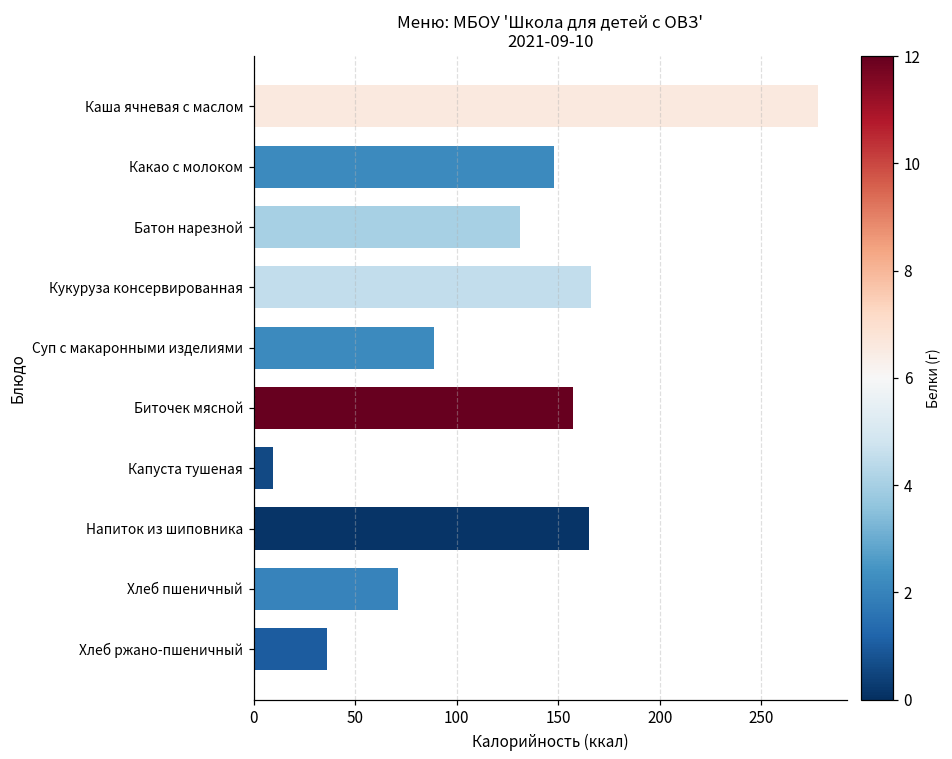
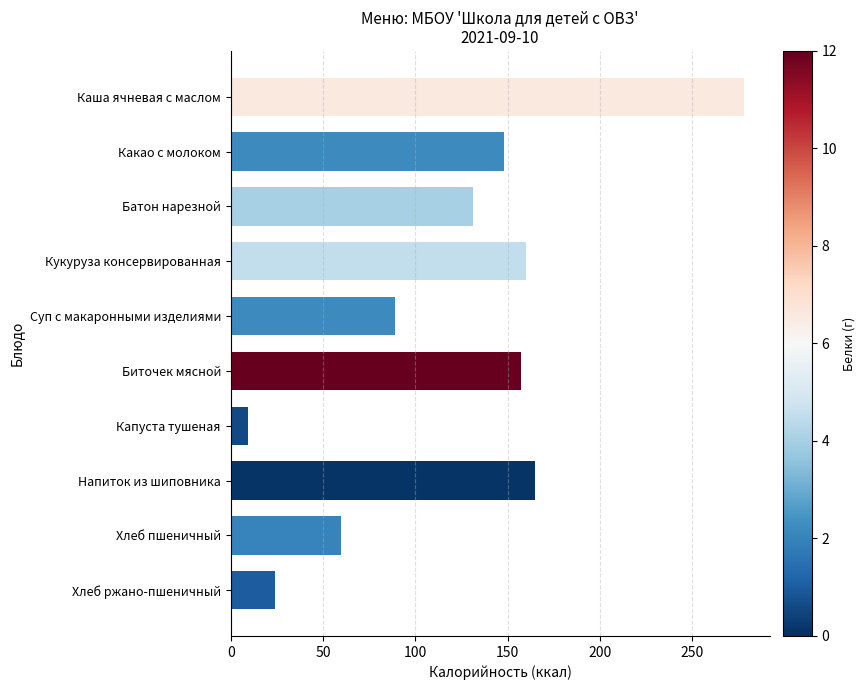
  {
    "Каша ячневая с маслом": 278,
    "Какао с молоком": 148,
    "Батон нарезной": 131,
-   "Кукуруза консервированная": 166,
+   "Кукуруза консервированная": 160,
    "Суп с макаронными изделиями": 89,
    "Биточек мясной": 157,
    "Капуста тушеная": 10,
    "Напиток из шиповника": 165,
-   "Хлеб пшеничный": 71,
-   "Хлеб ржано-пшеничный": 36
+   "Хлеб пшеничный": 60,
+   "Хлеб ржано-пшеничный": 24
  }
